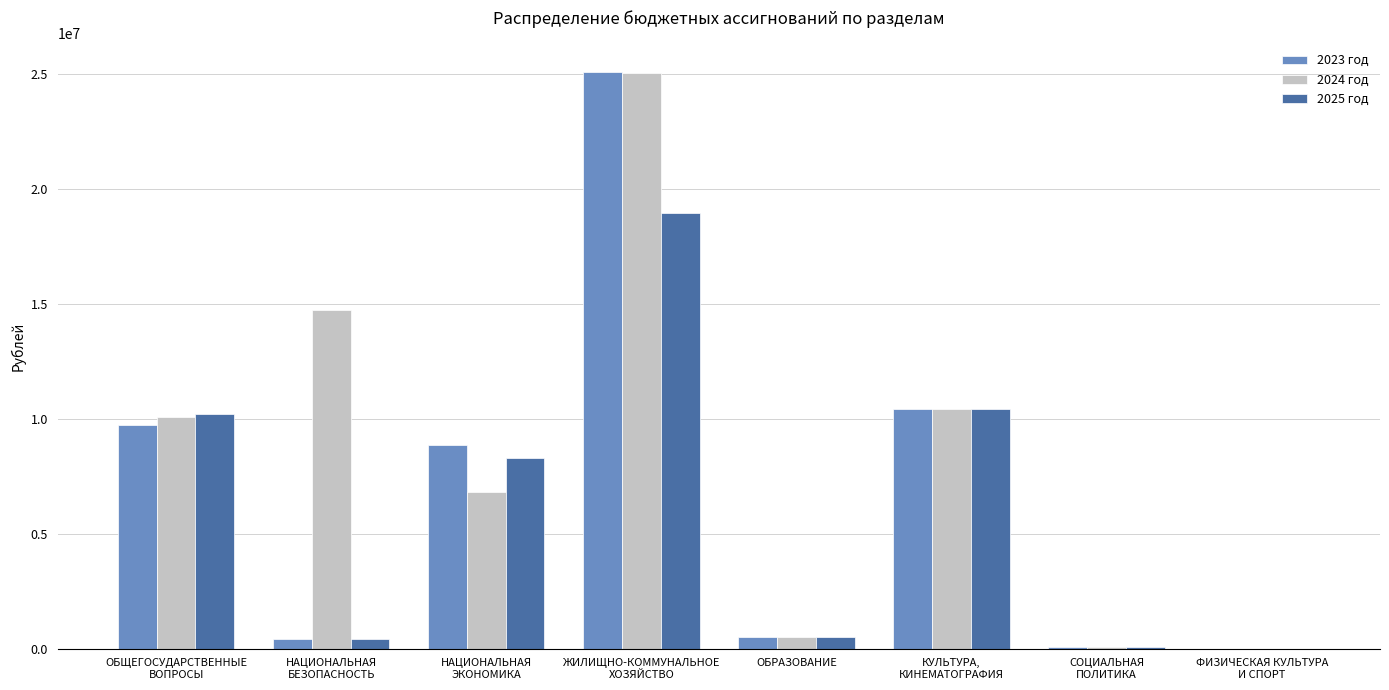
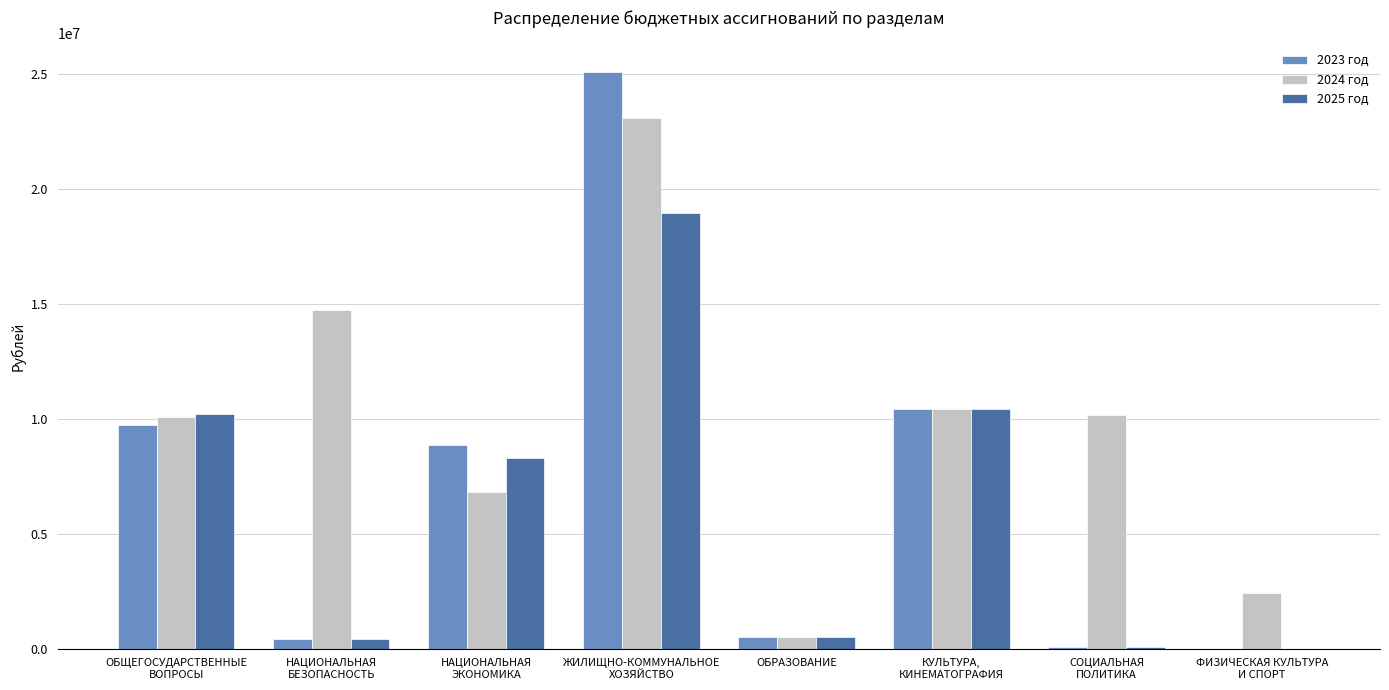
  {
    "2024 год": {
      "ОБЩЕГОСУДАРСТВЕННЫЕ ВОПРОСЫ": 10100000,
      "НАЦИОНАЛЬНАЯ БЕЗОПАСНОСТЬ": 14700000,
      "НАЦИОНАЛЬНАЯ ЭКОНОМИКА": 6800000,
-     "ЖИЛИЩНО-КОММУНАЛЬНОЕ ХОЗЯЙСТВО": 25000000,
+     "ЖИЛИЩНО-КОММУНАЛЬНОЕ ХОЗЯЙСТВО": 23100000,
      "ОБРАЗОВАНИЕ": 500000,
      "КУЛЬТУРА, КИНЕМАТОГРАФИЯ": 10400000,
-     "СОЦИАЛЬНАЯ ПОЛИТИКА": 100000,
-     "ФИЗИЧЕСКАЯ КУЛЬТУРА И СПОРТ": 0
+     "СОЦИАЛЬНАЯ ПОЛИТИКА": 10100000,
+     "ФИЗИЧЕСКАЯ КУЛЬТУРА И СПОРТ": 2400000
    }
  }
